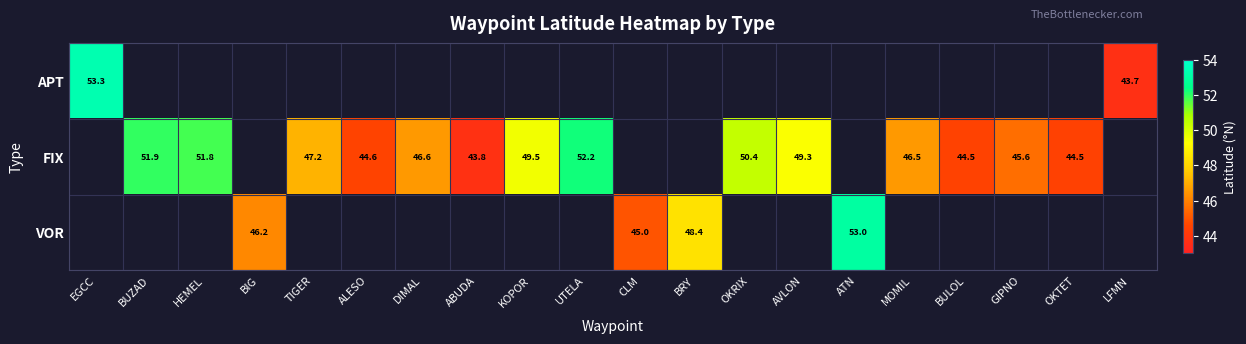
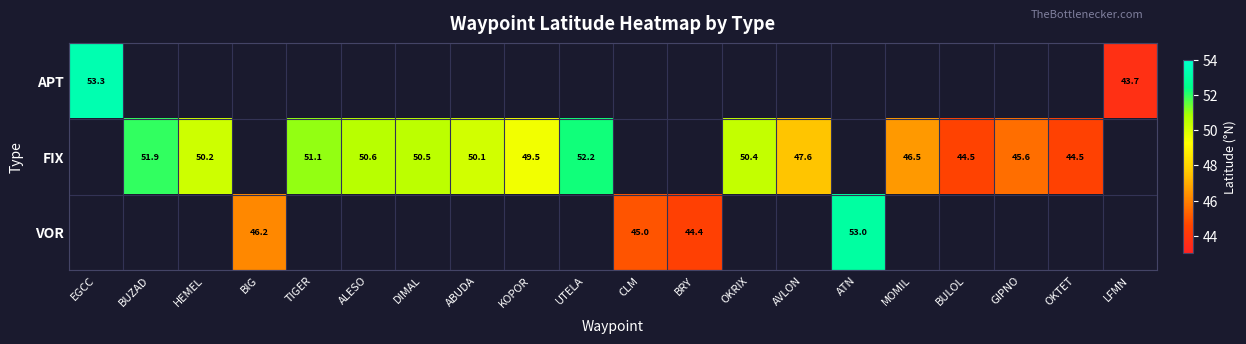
  {
    "APT": {
      "EGCC": 53.3,
      "LFMN": 43.7
    },
    "FIX": {
      "BUZAD": 51.9,
-     "HEMEL": 51.8,
-     "TIGER": 47.2,
-     "ALESO": 44.6,
-     "DIMAL": 46.6,
-     "ABUDA": 43.8,
+     "HEMEL": 50.2,
+     "TIGER": 51.1,
+     "ALESO": 50.6,
+     "DIMAL": 50.5,
+     "ABUDA": 50.1,
      "KOPOR": 49.5,
      "UTELA": 52.2,
      "OKRIX": 50.4,
-     "AVLON": 49.3,
+     "AVLON": 47.6,
      "MOMIL": 46.5,
      "BULOL": 44.5,
      "GIPNO": 45.6,
      "OKTET": 44.5
    },
    "VOR": {
      "BIG": 46.2,
      "CLM": 45.0,
-     "BRY": 48.4,
+     "BRY": 44.4,
      "ATN": 53.0
    }
  }
